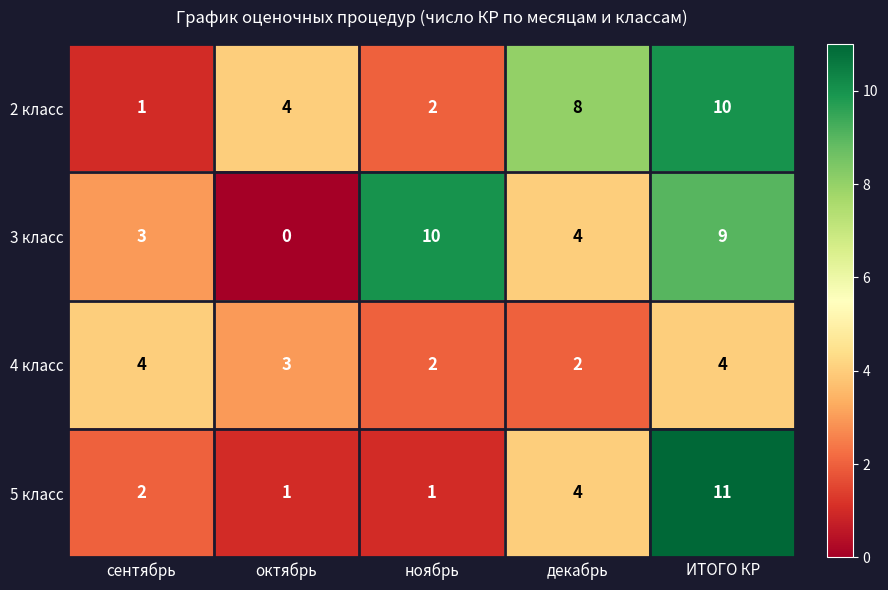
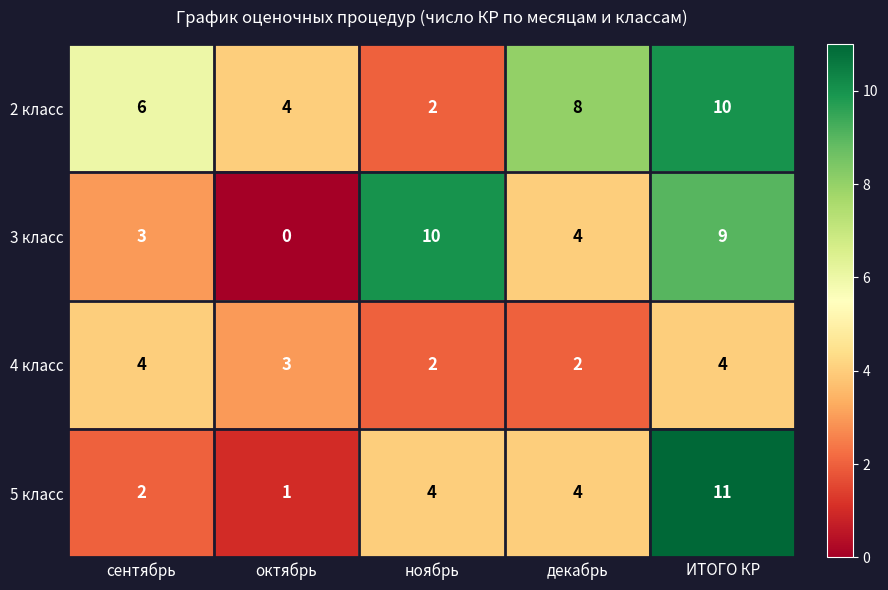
  {
    "2 класс": {
-     "сентябрь": 1,
+     "сентябрь": 6,
      "октябрь": 4,
      "ноябрь": 2,
      "декабрь": 8,
      "ИТОГО КР": 10
    },
    "3 класс": {
      "сентябрь": 3,
      "октябрь": 0,
      "ноябрь": 10,
      "декабрь": 4,
      "ИТОГО КР": 9
    },
    "4 класс": {
      "сентябрь": 4,
      "октябрь": 3,
      "ноябрь": 2,
      "декабрь": 2,
      "ИТОГО КР": 4
    },
    "5 класс": {
      "сентябрь": 2,
      "октябрь": 1,
-     "ноябрь": 1,
+     "ноябрь": 4,
      "декабрь": 4,
      "ИТОГО КР": 11
    }
  }
